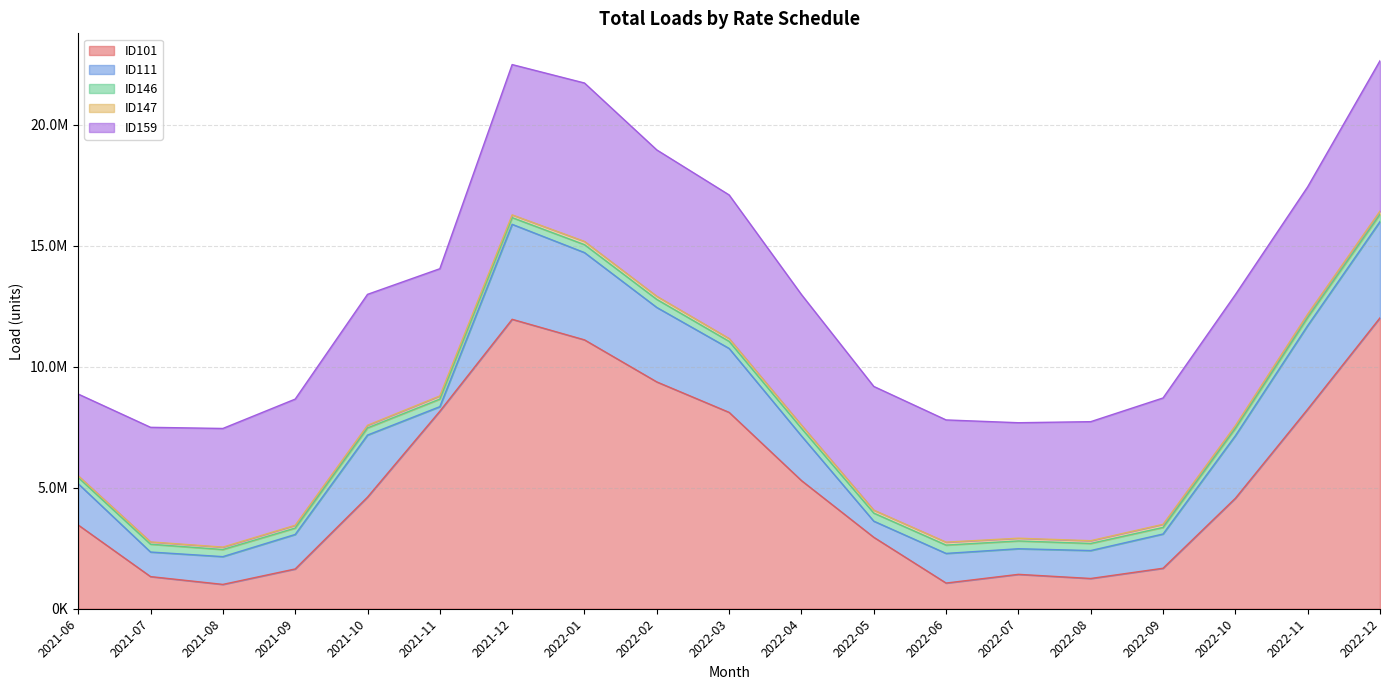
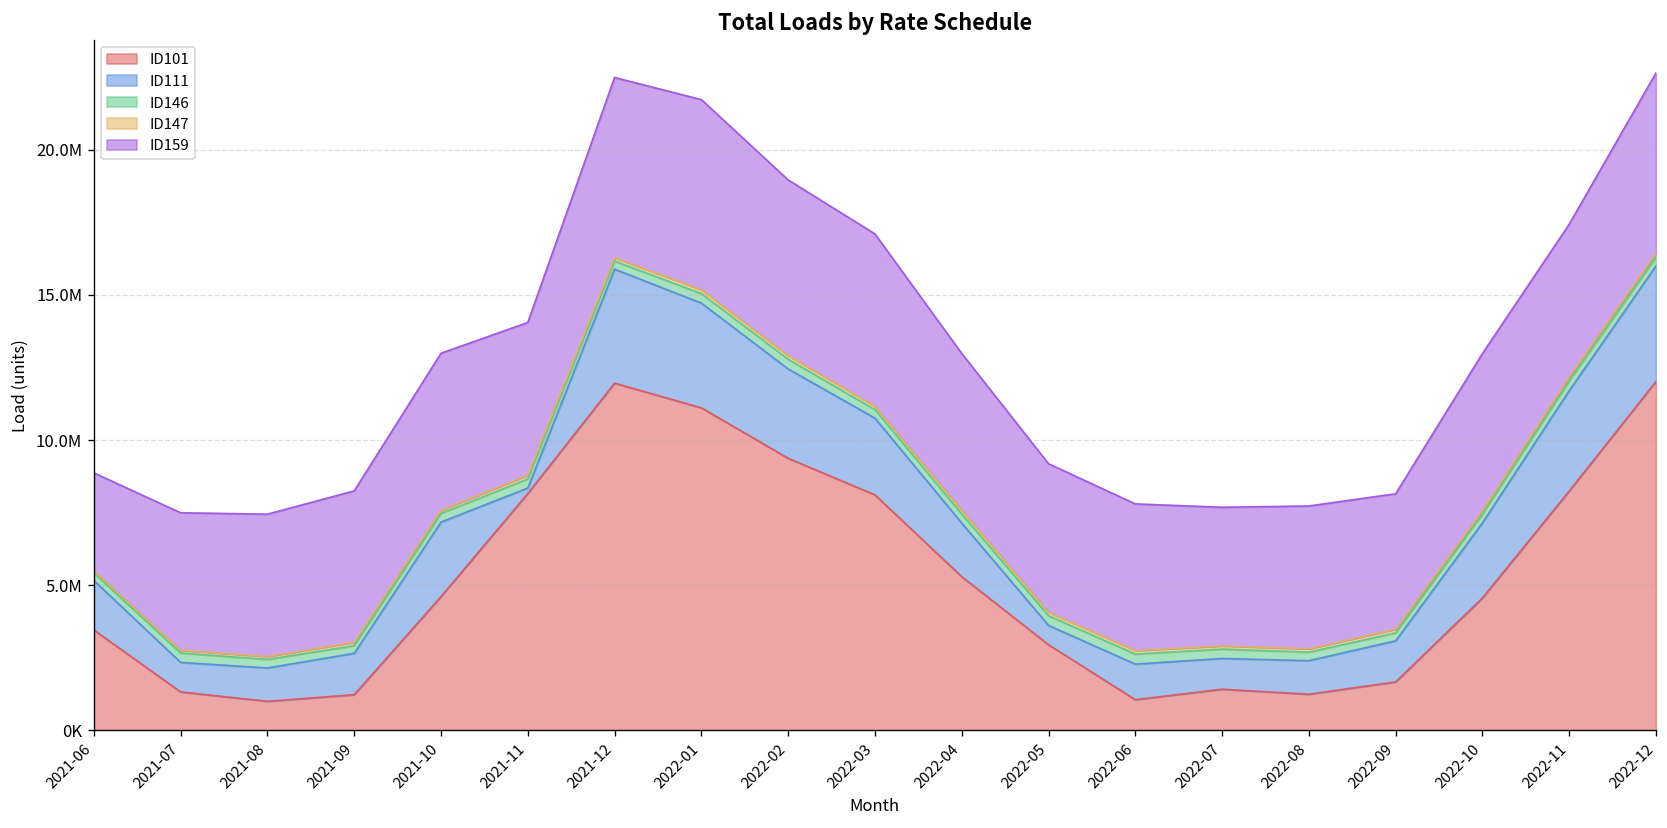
  {
    "ID101": {
      "2021-06": 3500000,
      "2021-07": 1300000,
      "2021-08": 1000000,
-     "2021-09": 1600000,
+     "2021-09": 1200000,
      "2021-10": 4600000,
      "2021-11": 8200000,
      "2021-12": 12000000,
      "2022-01": 11100000,
      "2022-02": 9400000,
      "2022-03": 8100000,
      "2022-04": 5300000,
      "2022-05": 3000000,
      "2022-06": 1100000,
      "2022-07": 1400000,
      "2022-08": 1300000,
      "2022-09": 1700000,
      "2022-10": 4600000,
      "2022-11": 8200000,
      "2022-12": 12000000
    },
    "ID111": {
      "2021-06": 1700000,
      "2021-07": 1000000,
      "2021-08": 1100000,
      "2021-09": 1400000,
      "2021-10": 2600000,
      "2021-11": 200000,
      "2021-12": 3900000,
      "2022-01": 3600000,
      "2022-02": 3100000,
      "2022-03": 2600000,
      "2022-04": 1800000,
      "2022-05": 700000,
      "2022-06": 1200000,
      "2022-07": 1100000,
      "2022-08": 1200000,
      "2022-09": 1400000,
      "2022-10": 2600000,
      "2022-11": 3500000,
      "2022-12": 4000000
    },
    "ID146": {
      "2021-09": 300000,
      "2021-10": 300000,
      "2021-11": 300000,
      "2021-12": 300000,
      "2022-01": 300000,
      "2022-02": 300000,
      "2022-03": 300000,
      "2022-04": 300000,
      "2022-05": 300000,
      "2022-06": 300000,
      "2022-07": 300000,
      "2022-08": 300000,
      "2022-09": 300000,
      "2022-10": 300000,
      "2022-11": 300000,
      "2022-12": 300000
    },
    "ID147": {
      "2021-09": 100000,
      "2021-10": 100000,
      "2021-11": 100000,
      "2021-12": 100000,
      "2022-01": 100000,
      "2022-02": 100000,
      "2022-03": 100000,
      "2022-04": 100000,
      "2022-05": 100000,
      "2022-06": 100000,
      "2022-07": 100000,
      "2022-08": 100000,
      "2022-09": 100000,
      "2022-10": 100000,
      "2022-11": 100000,
      "2022-12": 100000
    },
    "ID159": {
      "2021-06": 3400000,
      "2021-07": 4700000,
      "2021-08": 4900000,
      "2021-09": 5200000,
      "2021-10": 5400000,
      "2021-11": 5300000,
      "2021-12": 6200000,
      "2022-01": 6500000,
      "2022-02": 6000000,
      "2022-03": 5900000,
      "2022-04": 5400000,
      "2022-05": 5100000,
      "2022-06": 5000000,
      "2022-07": 4800000,
      "2022-08": 4900000,
-     "2022-09": 5200000,
+     "2022-09": 4700000,
      "2022-10": 5400000,
      "2022-11": 5300000,
      "2022-12": 6200000
    }
  }
